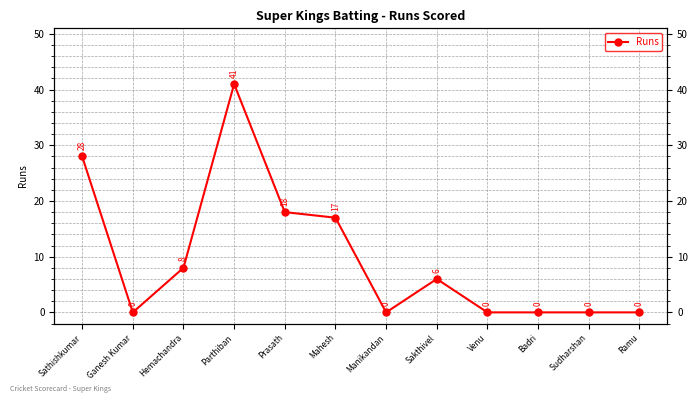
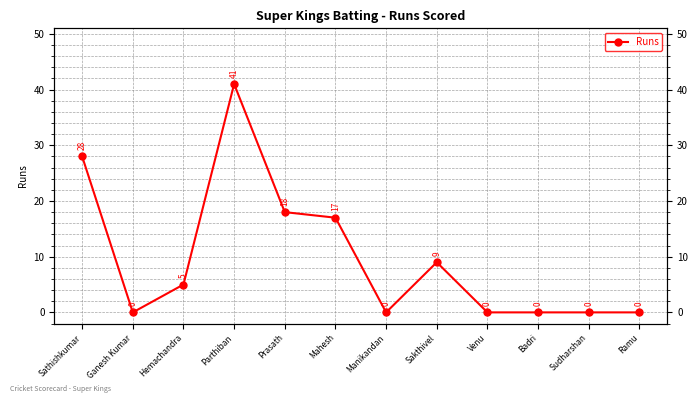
  {
    "Sathishkumar": 28,
    "Ganesh Kumar": 0,
-   "Hemachandra": 8,
+   "Hemachandra": 5,
    "Parthiban": 41,
    "Prasath": 18,
    "Mahesh": 17,
    "Manikandan": 0,
-   "Sakthivel": 6,
+   "Sakthivel": 9,
    "Venu": 0,
    "Badri": 0,
    "Sudharshan": 0,
    "Ramu": 0
  }
